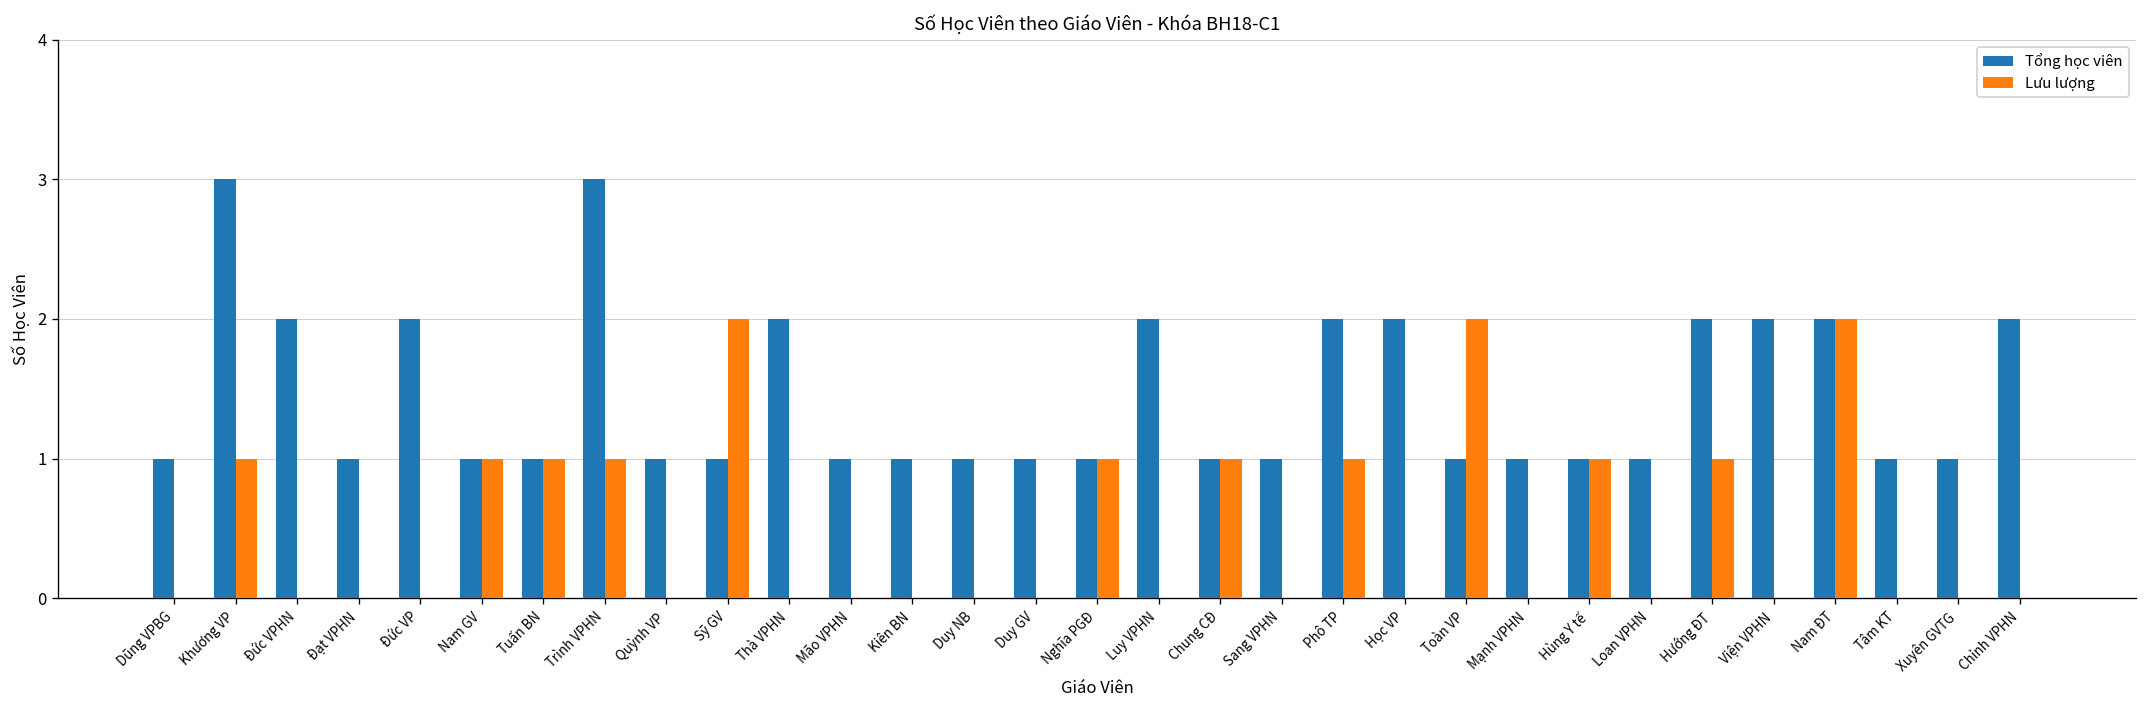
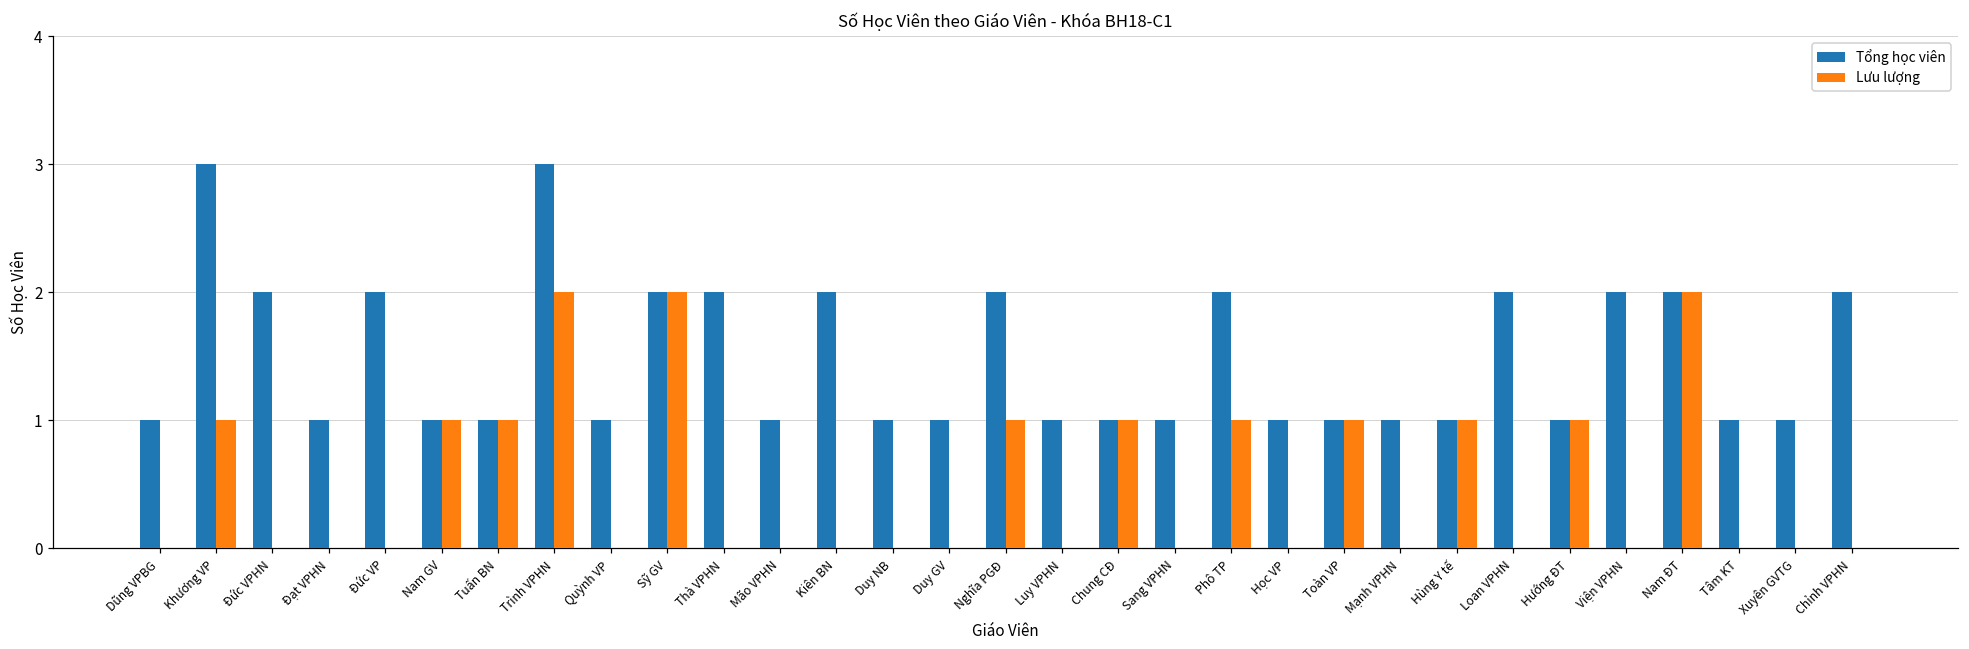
  {
    "Tổng học viên": {
      "Dũng VPBG": 1,
      "Khương VP": 3,
      "Đức VPHN": 2,
      "Đạt VPHN": 1,
      "Đức VP": 2,
      "Nam GV": 1,
      "Tuấn BN": 1,
      "Trình VPHN": 3,
      "Quỳnh VP": 1,
-     "Sỹ GV": 1,
+     "Sỹ GV": 2,
      "Thà VPHN": 2,
      "Mão VPHN": 1,
-     "Kiên BN": 1,
+     "Kiên BN": 2,
      "Duy NB": 1,
      "Duy GV": 1,
-     "Nghĩa PGĐ": 1,
-     "Luy VPHN": 2,
+     "Nghĩa PGĐ": 2,
+     "Luy VPHN": 1,
      "Chung CĐ": 1,
      "Sang VPHN": 1,
      "Phô TP": 2,
-     "Học VP": 2,
+     "Học VP": 1,
      "Toàn VP": 1,
      "Mạnh VPHN": 1,
      "Hùng Y tế": 1,
-     "Loan VPHN": 1,
-     "Hướng ĐT": 2,
+     "Loan VPHN": 2,
+     "Hướng ĐT": 1,
      "Viện VPHN": 2,
      "Nam ĐT": 2,
      "Tâm KT": 1,
      "Xuyên GVTG": 1,
      "Chỉnh VPHN": 2
    },
    "Lưu lượng": {
      "Dũng VPBG": 0,
      "Khương VP": 1,
      "Đức VPHN": 0,
      "Đạt VPHN": 0,
      "Đức VP": 0,
      "Nam GV": 1,
      "Tuấn BN": 1,
-     "Trình VPHN": 1,
+     "Trình VPHN": 2,
      "Quỳnh VP": 0,
      "Sỹ GV": 2,
      "Thà VPHN": 0,
      "Mão VPHN": 0,
      "Kiên BN": 0,
      "Duy NB": 0,
      "Duy GV": 0,
      "Nghĩa PGĐ": 1,
      "Luy VPHN": 0,
      "Chung CĐ": 1,
      "Sang VPHN": 0,
      "Phô TP": 1,
      "Học VP": 0,
-     "Toàn VP": 2,
+     "Toàn VP": 1,
      "Mạnh VPHN": 0,
      "Hùng Y tế": 1,
      "Loan VPHN": 0,
      "Hướng ĐT": 1,
      "Viện VPHN": 0,
      "Nam ĐT": 2,
      "Tâm KT": 0,
      "Xuyên GVTG": 0,
      "Chỉnh VPHN": 0
    }
  }
